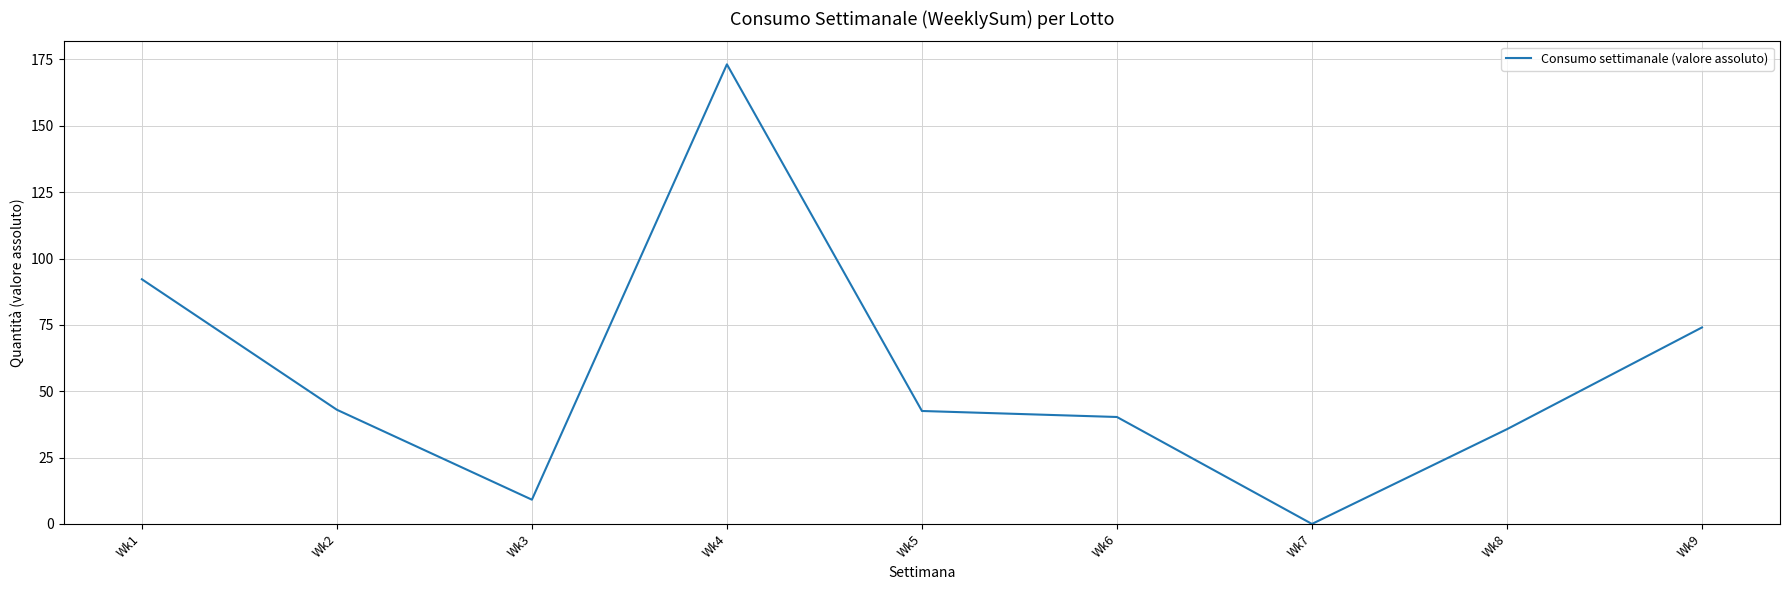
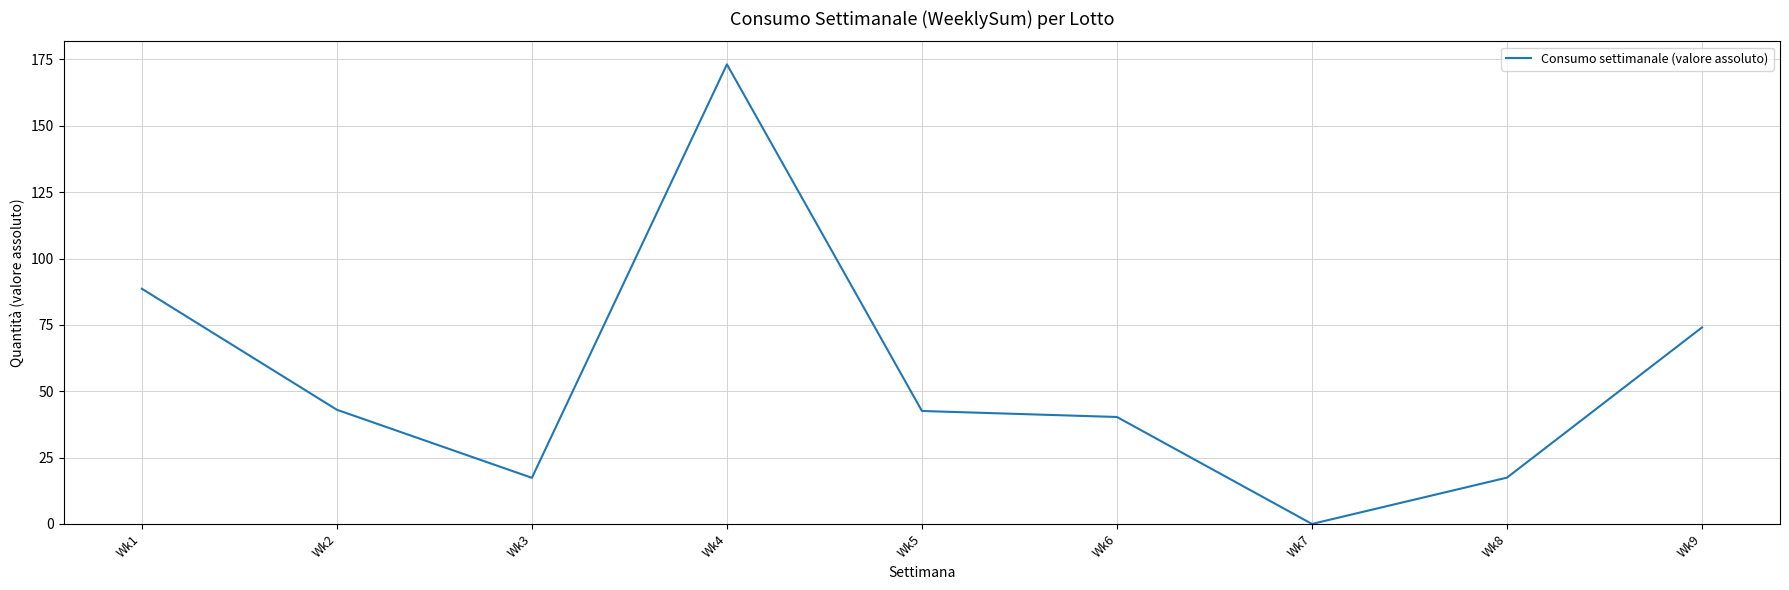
  {
-   "Wk1": 92,
+   "Wk1": 89,
    "Wk2": 43,
-   "Wk3": 9,
+   "Wk3": 17,
    "Wk4": 173,
    "Wk5": 43,
    "Wk6": 40,
    "Wk7": 0,
-   "Wk8": 36,
+   "Wk8": 17,
    "Wk9": 74
  }
